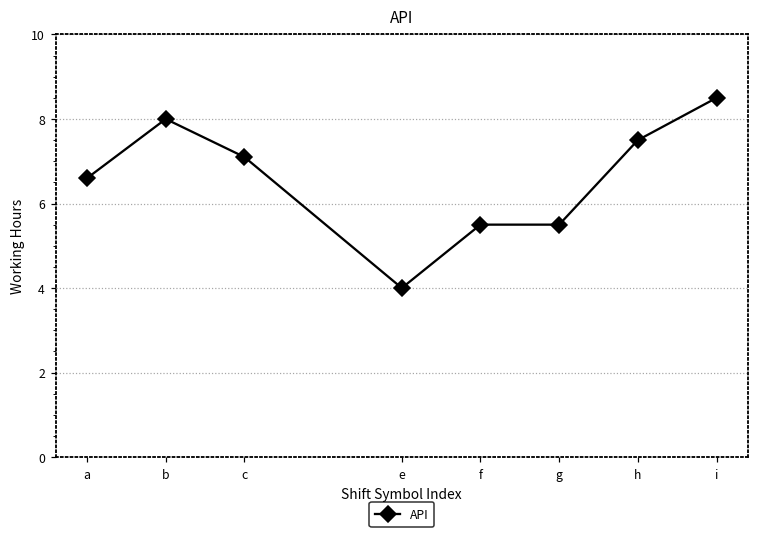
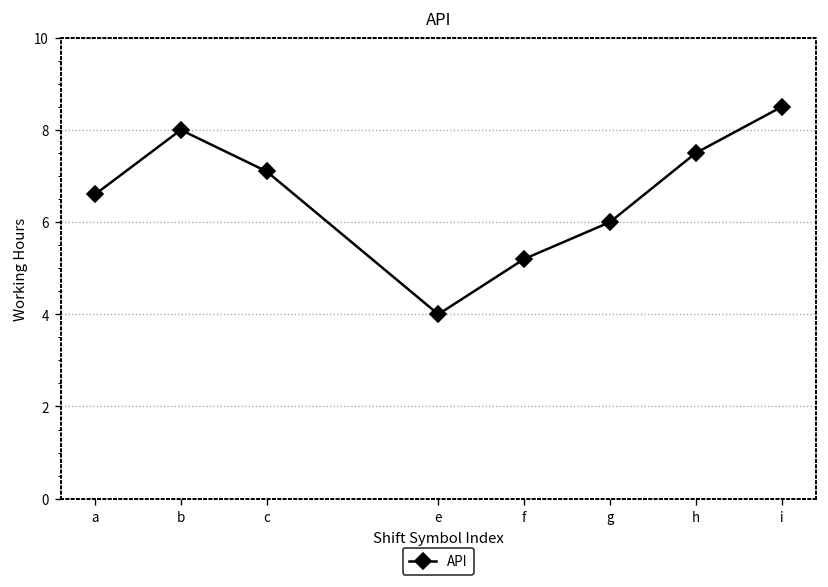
  {
    "a": 6.6,
    "b": 8.0,
    "c": 7.1,
    "e": 4.0,
-   "f": 5.5,
-   "g": 5.5,
+   "f": 5.2,
+   "g": 6.0,
    "h": 7.5,
    "i": 8.5
  }
